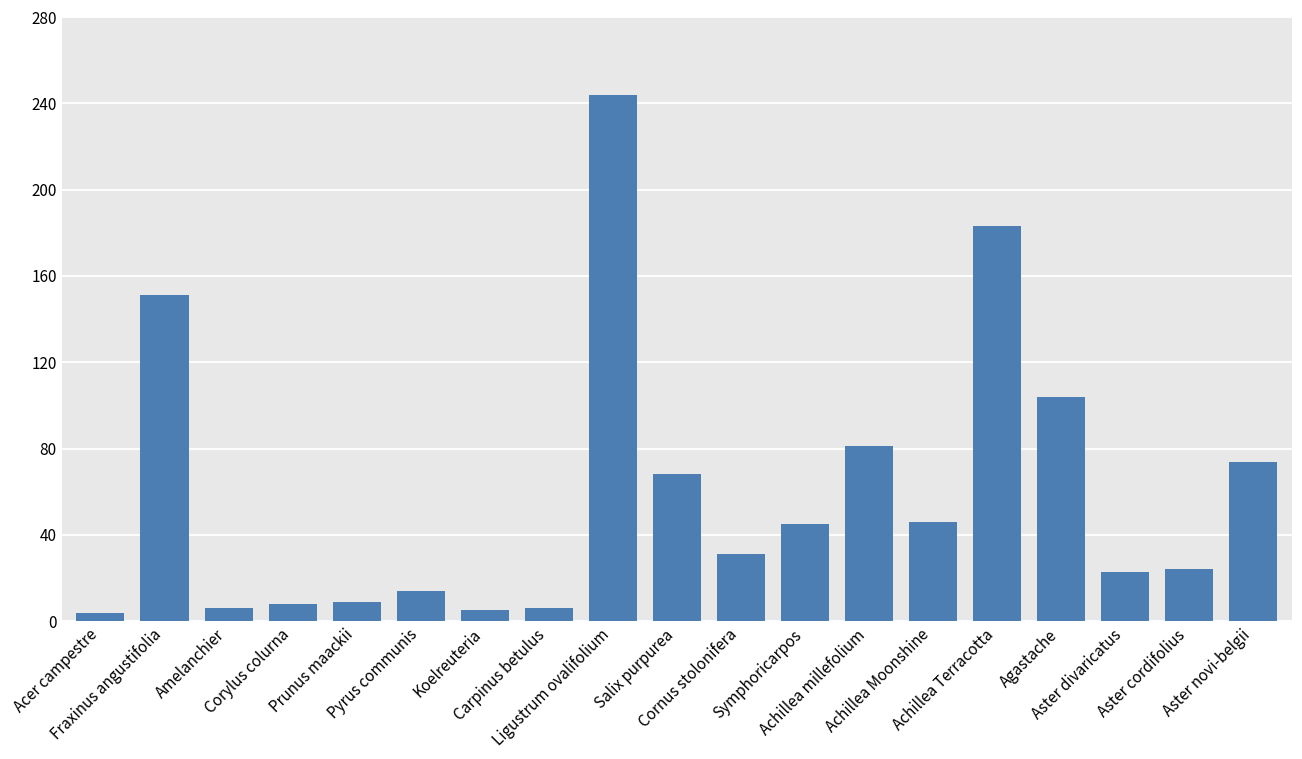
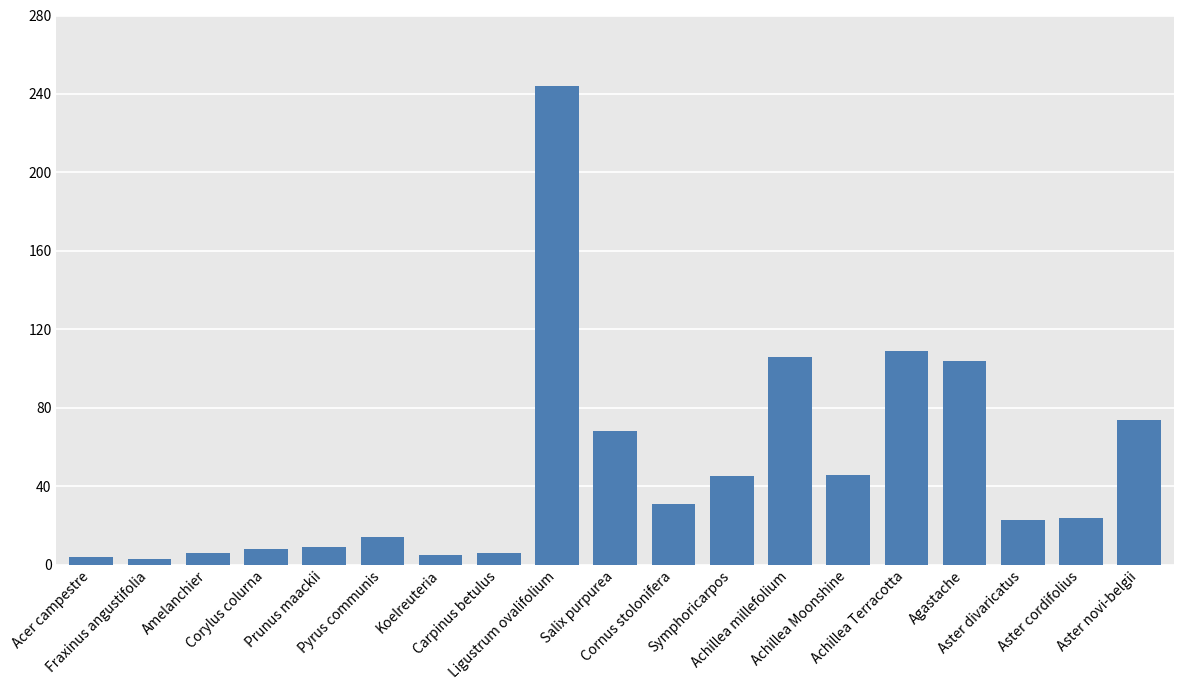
  {
    "Acer campestre": 4,
-   "Fraxinus angustifolia": 151,
+   "Fraxinus angustifolia": 3,
    "Amelanchier": 6,
    "Corylus colurna": 8,
    "Prunus maackii": 9,
    "Pyrus communis": 14,
    "Koelreuteria": 5,
    "Carpinus betulus": 6,
    "Ligustrum ovalifolium": 244,
    "Salix purpurea": 68,
    "Cornus stolonifera": 31,
    "Symphoricarpos": 45,
-   "Achillea millefolium": 81,
+   "Achillea millefolium": 106,
    "Achillea Moonshine": 46,
-   "Achillea Terracotta": 183,
+   "Achillea Terracotta": 109,
    "Agastache": 104,
    "Aster divaricatus": 23,
    "Aster cordifolius": 24,
    "Aster novi-belgii": 74
  }
